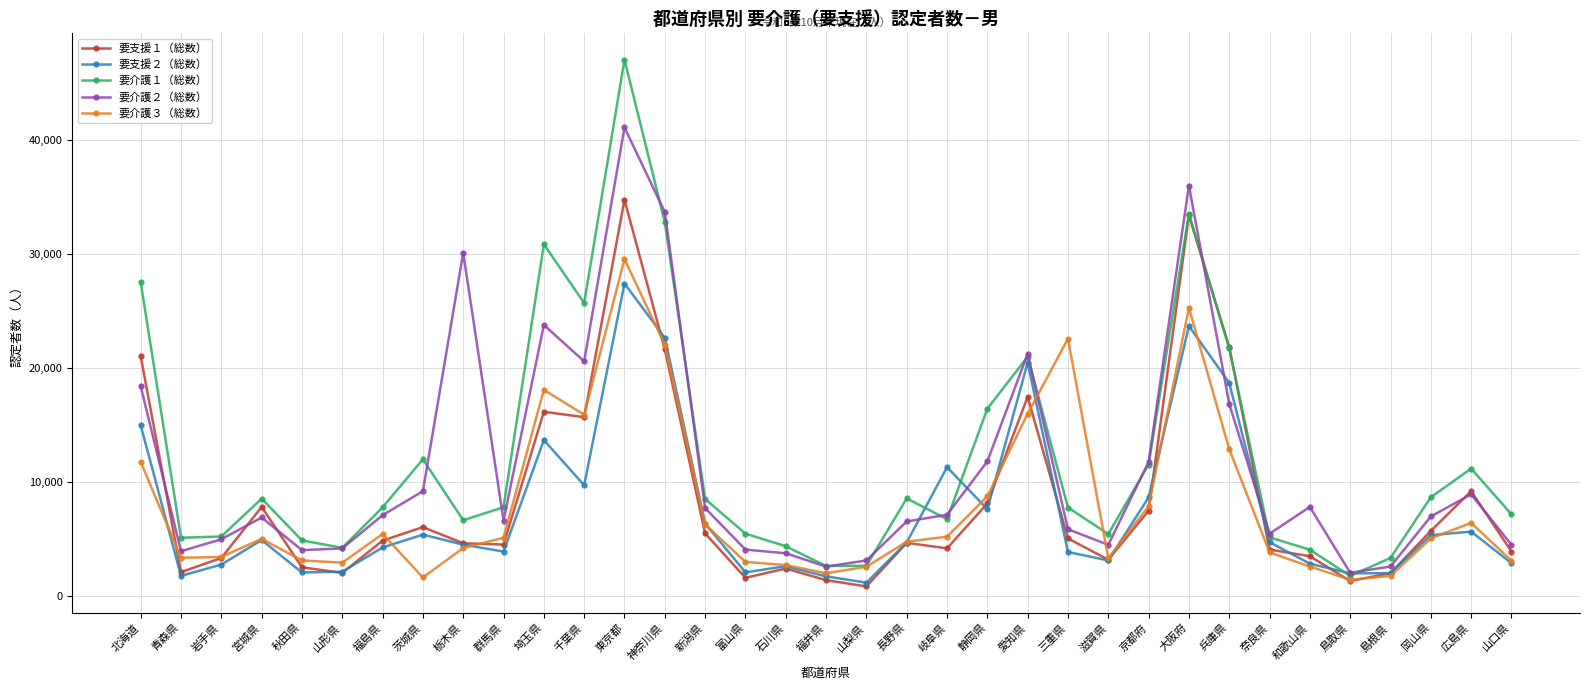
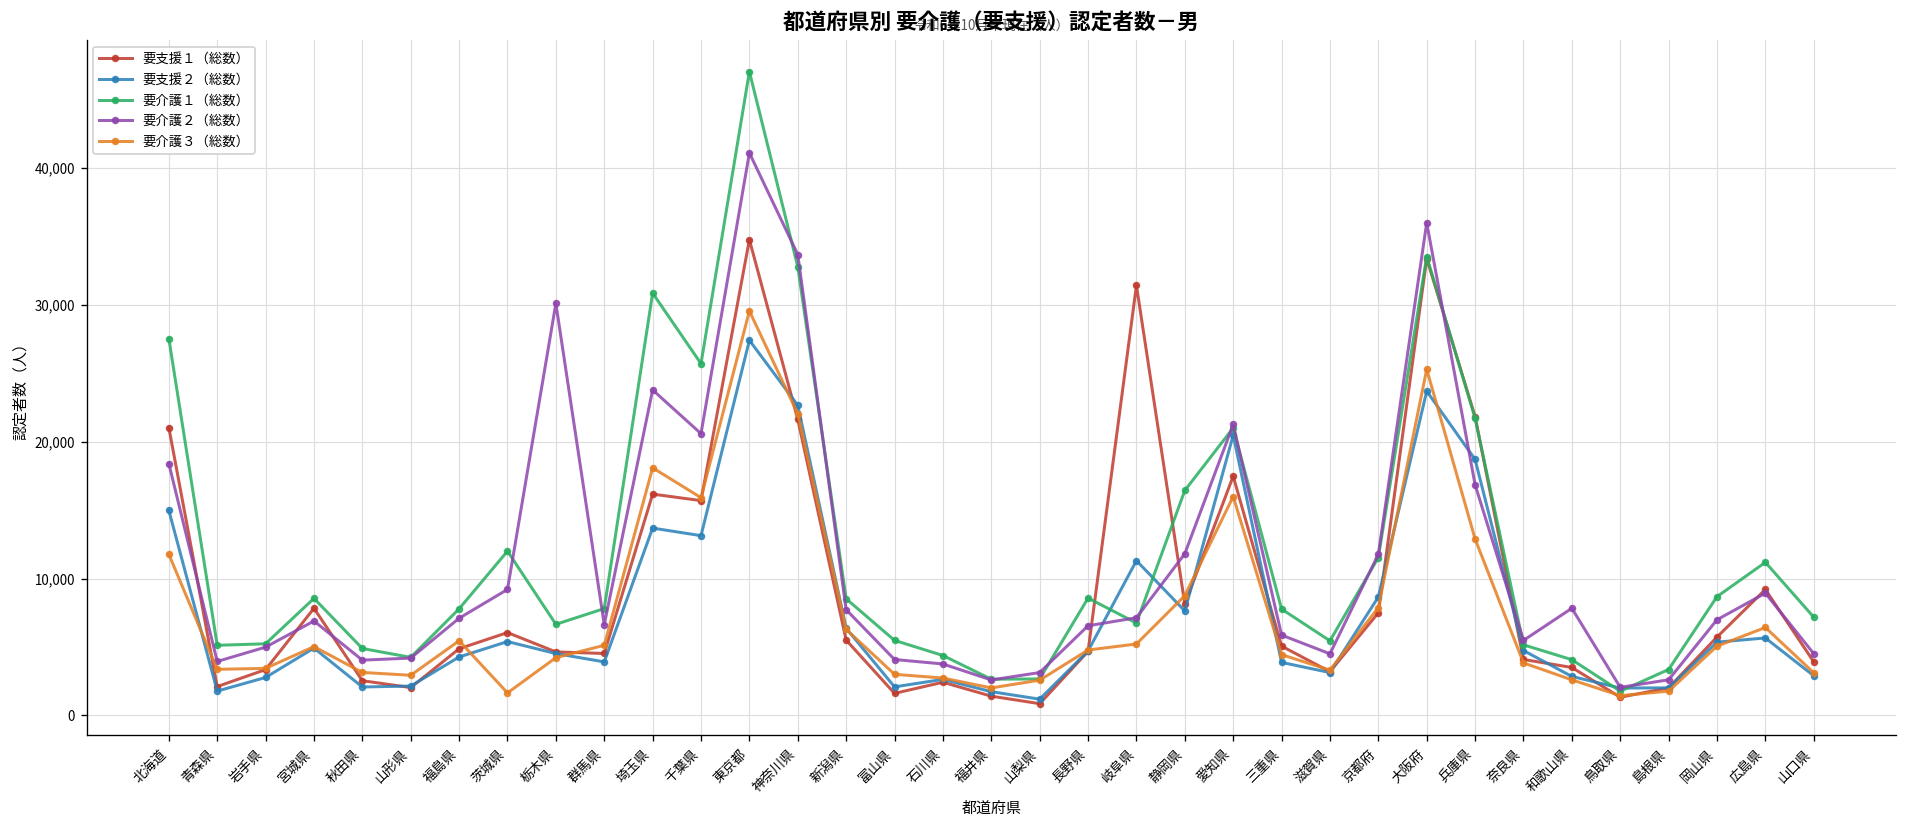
  {
    "要支援１（総数）": {
      "北海道": "21,000",
      "青森県": "2,100",
      "宮城県": "7,800",
      "秋田県": "2,500",
      "福島県": "4,900",
      "茨城県": "6,100",
      "群馬県": "4,500",
      "埼玉県": "16,200",
      "東京都": "34,800",
      "神奈川県": "21,600",
      "新潟県": "5,500",
      "富山県": "1,600",
      "福井県": "1,400",
      "山梨県": "900",
-     "岐阜県": "4,200",
+     "岐阜県": "31,400",
      "静岡県": "8,100",
      "愛知県": "17,500",
      "三重県": "5,100",
      "京都府": "7,500",
      "奈良県": "4,100",
      "和歌山県": "3,500",
      "岡山県": "5,700",
      "広島県": "9,200",
      "山口県": "3,900"
    },
    "要支援２（総数）": {
      "北海道": "15,000",
      "青森県": "1,800",
      "岩手県": "2,800",
      "秋田県": "2,100",
      "福島県": "4,300",
      "茨城県": "5,400",
      "群馬県": "3,900",
      "埼玉県": "13,700",
-     "千葉県": "9,700",
+     "千葉県": "13,100",
      "東京都": "27,400",
      "神奈川県": "22,700",
      "富山県": "2,100",
      "福井県": "1,700",
      "山梨県": "1,200",
      "岐阜県": "11,300",
      "静岡県": "7,600",
      "愛知県": "20,500",
      "三重県": "3,900",
      "京都府": "8,700",
      "大阪府": "23,700",
      "兵庫県": "18,700",
      "奈良県": "4,700",
      "和歌山県": "2,900",
      "岡山県": "5,400",
      "広島県": "5,700"
    },
    "要介護１（総数）": {
      "北海道": "27,500",
      "青森県": "5,100",
      "岩手県": "5,200",
      "宮城県": "8,600",
      "秋田県": "4,900",
      "福島県": "7,800",
      "茨城県": "12,000",
      "栃木県": "6,700",
      "群馬県": "7,800",
      "埼玉県": "30,900",
      "千葉県": "25,700",
      "東京都": "47,100",
      "神奈川県": "32,800",
      "新潟県": "8,500",
      "富山県": "5,500",
      "石川県": "4,400",
      "長野県": "8,600",
      "岐阜県": "6,800",
      "静岡県": "16,400",
      "愛知県": "21,000",
      "三重県": "7,800",
      "滋賀県": "5,500",
      "京都府": "11,500",
      "奈良県": "5,200",
      "和歌山県": "4,100",
      "鳥取県": "1,800",
      "島根県": "3,400",
      "岡山県": "8,700",
      "広島県": "11,200",
      "山口県": "7,200"
    },
    "要介護２（総数）": {
      "北海道": "18,400",
      "青森県": "3,900",
      "岩手県": "5,000",
      "宮城県": "6,900",
      "秋田県": "4,000",
      "福島県": "7,100",
      "茨城県": "9,200",
      "栃木県": "30,100",
      "群馬県": "6,600",
      "埼玉県": "23,800",
      "千葉県": "20,600",
      "東京都": "41,100",
      "神奈川県": "33,700",
      "新潟県": "7,700",
      "富山県": "4,100",
      "石川県": "3,800",
      "山梨県": "3,100",
      "長野県": "6,600",
      "岐阜県": "7,100",
      "静岡県": "11,800",
      "愛知県": "21,300",
      "三重県": "5,900",
      "滋賀県": "4,500",
      "京都府": "11,800",
      "大阪府": "36,000",
      "兵庫県": "16,900",
      "奈良県": "5,500",
      "和歌山県": "7,800",
      "島根県": "2,600",
      "岡山県": "7,000",
      "広島県": "8,900",
      "山口県": "4,500"
    },
    "要介護３（総数）": {
      "北海道": "11,800",
      "青森県": "3,400",
      "秋田県": "3,100",
      "山形県": "2,900",
      "福島県": "5,500",
      "茨城県": "1,600",
      "栃木県": "4,200",
      "群馬県": "5,100",
      "埼玉県": "18,100",
      "東京都": "29,600",
      "神奈川県": "22,000",
      "富山県": "3,000",
      "福井県": "2,000",
      "岐阜県": "5,200",
      "静岡県": "8,800",
      "愛知県": "16,000",
-     "三重県": "22,600",
+     "三重県": "4,400",
      "京都府": "7,900",
      "大阪府": "25,300",
      "兵庫県": "12,900",
      "奈良県": "3,800",
      "和歌山県": "2,600",
      "島根県": "1,800",
      "岡山県": "5,100",
      "広島県": "6,400"
    }
  }
